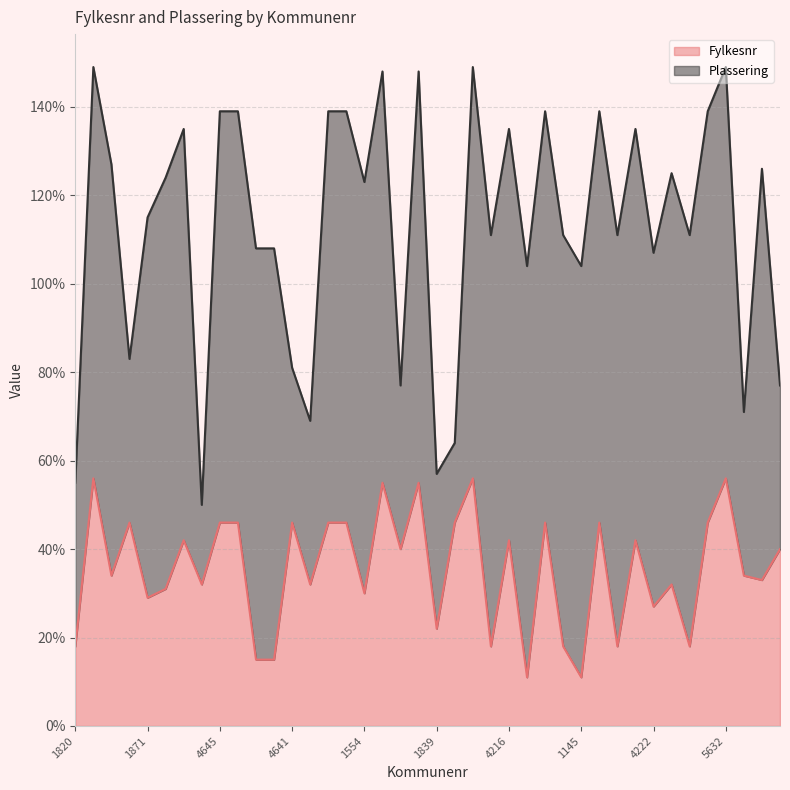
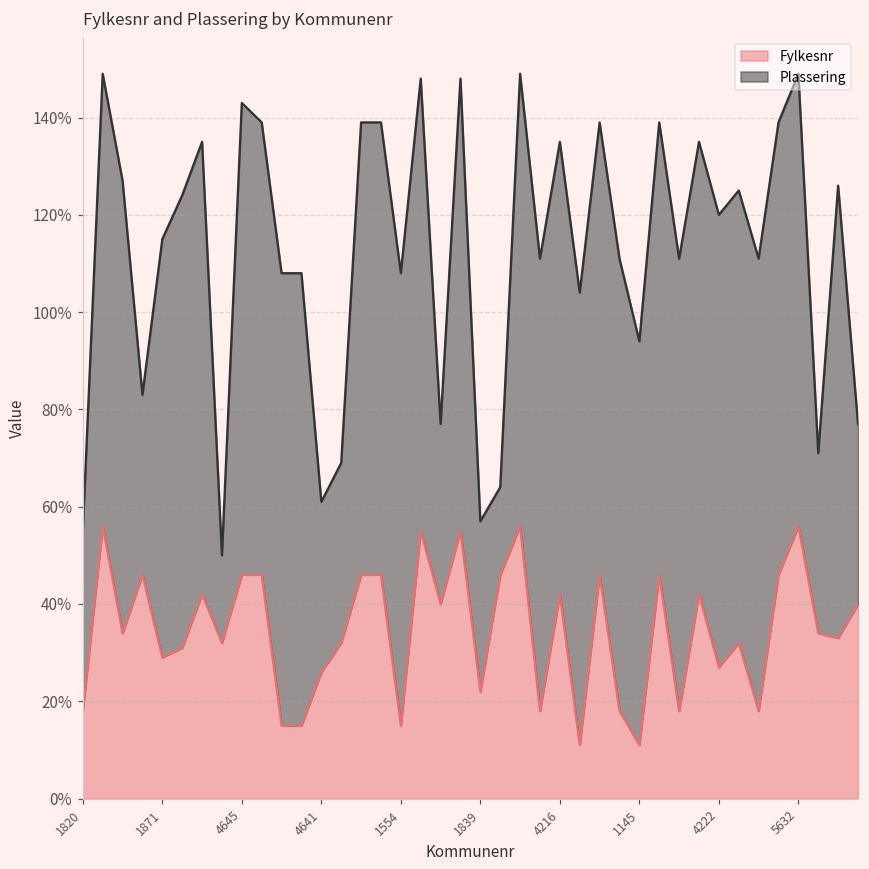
  {
    "Fylkesnr": {
      "1820": "18%",
      "1871": "29%",
      "4645": "46%",
-     "4641": "46%",
-     "1554": "30%",
+     "4641": "26%",
+     "1554": "15%",
      "1839": "22%",
      "4216": "42%",
      "1145": "11%",
      "4222": "27%",
      "5632": "56%"
    },
    "Plassering": {
      "1820": "37%",
      "1871": "86%",
-     "4645": "93%",
+     "4645": "97%",
      "4641": "35%",
      "1554": "93%",
      "1839": "35%",
      "4216": "93%",
-     "1145": "93%",
-     "4222": "80%"
+     "1145": "83%",
+     "4222": "93%"
    }
  }
